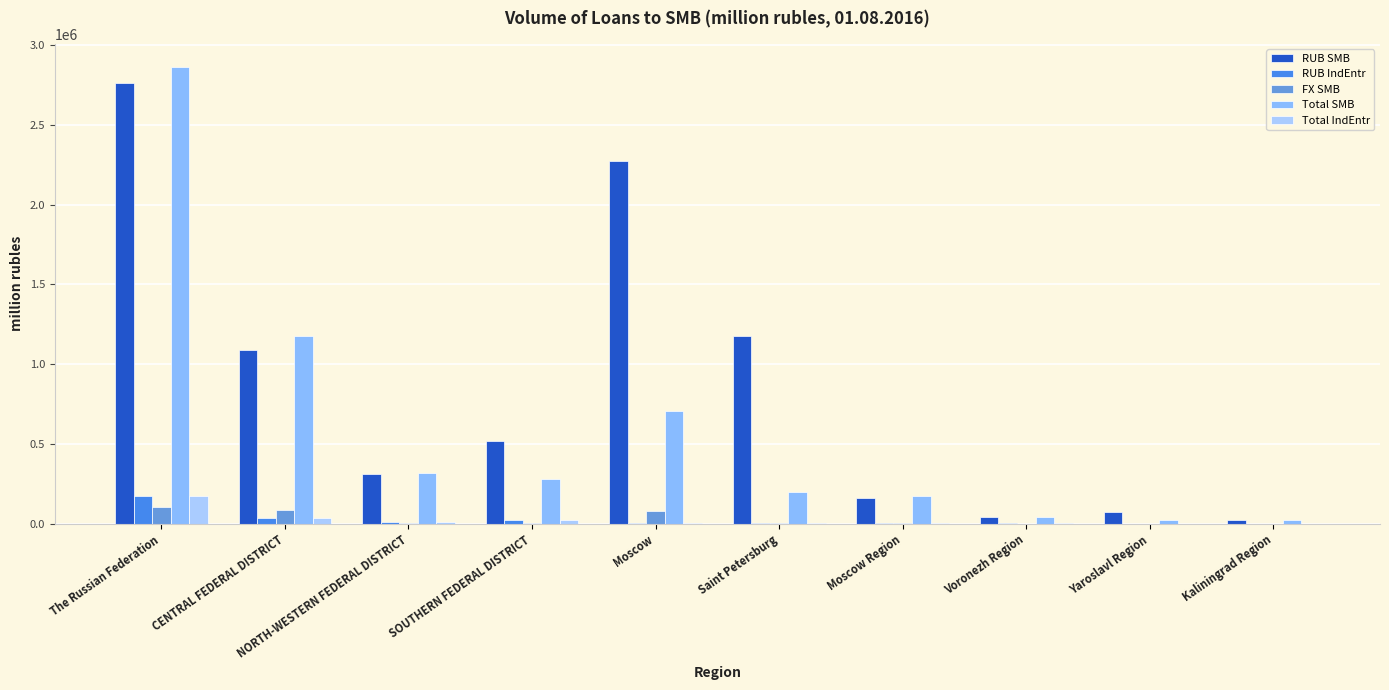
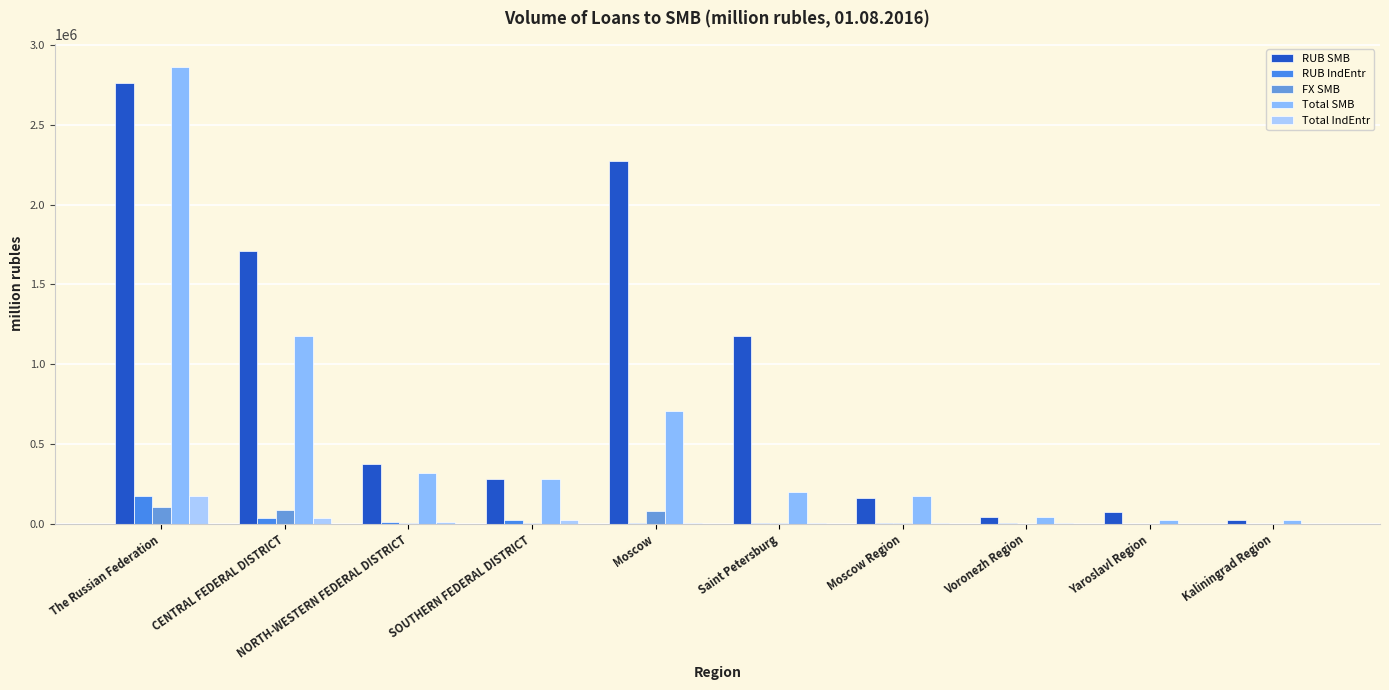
  {
    "RUB SMB": {
      "The Russian Federation": 2760000,
-     "CENTRAL FEDERAL DISTRICT": 1090000,
-     "NORTH-WESTERN FEDERAL DISTRICT": 310000,
-     "SOUTHERN FEDERAL DISTRICT": 520000,
+     "CENTRAL FEDERAL DISTRICT": 1710000,
+     "NORTH-WESTERN FEDERAL DISTRICT": 380000,
+     "SOUTHERN FEDERAL DISTRICT": 280000,
      "Moscow": 2280000,
      "Saint Petersburg": 1170000,
      "Moscow Region": 160000,
      "Voronezh Region": 40000,
      "Yaroslavl Region": 80000,
      "Kaliningrad Region": 20000
    }
  }
